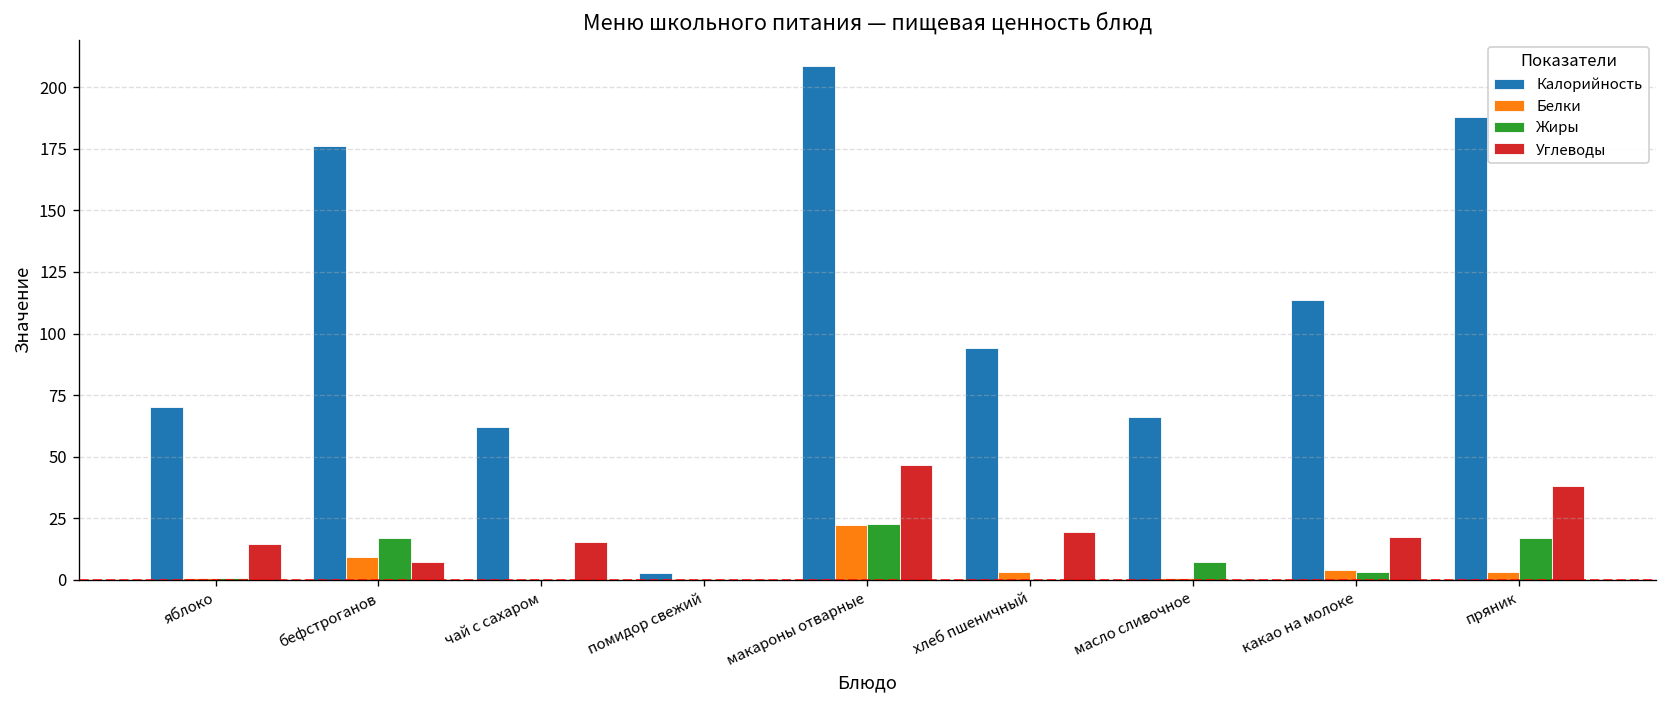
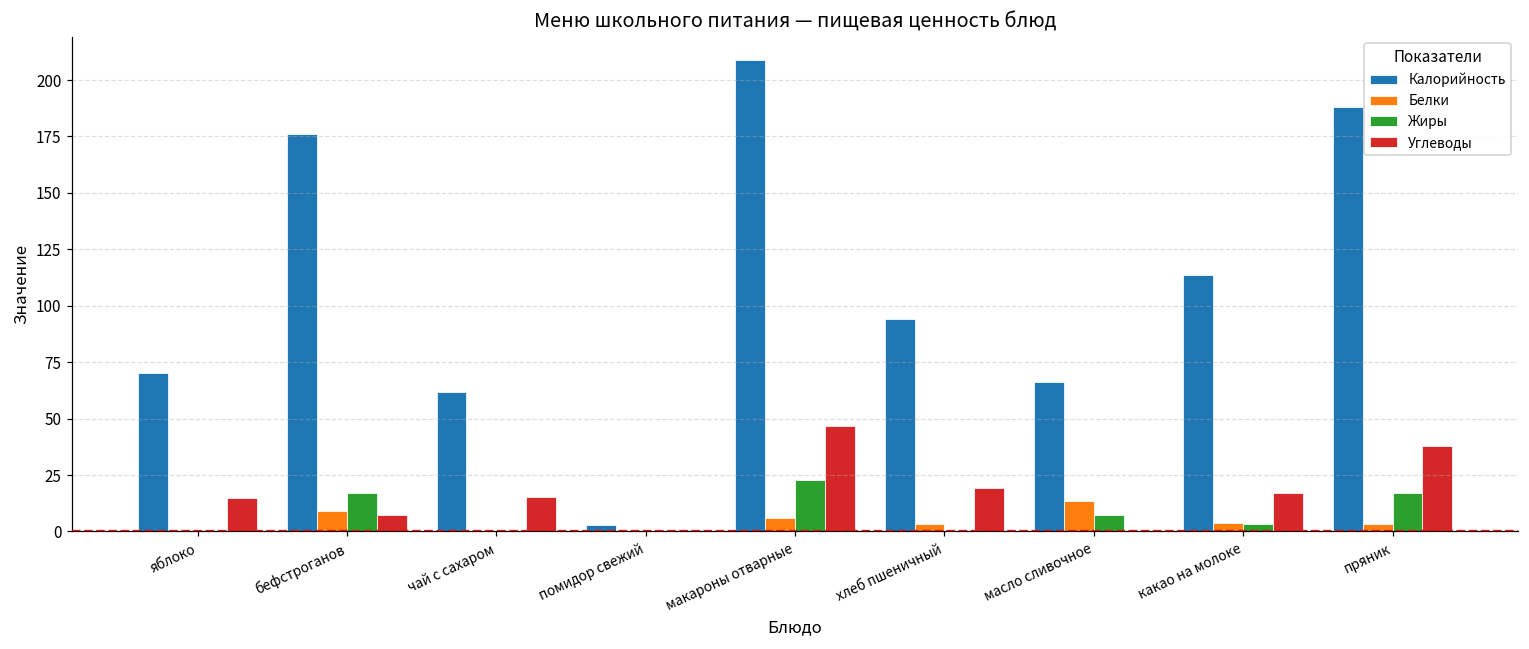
  {
    "Калорийность": {
      "яблоко": 70,
      "бефстроганов": 176,
      "чай с сахаром": 62,
      "помидор свежий": 3,
      "макароны отварные": 209,
      "хлеб пшеничный": 94,
      "масло сливочное": 66,
      "какао на молоке": 113,
      "пряник": 188
    },
    "Белки": {
      "бефстроганов": 9,
-     "макароны отварные": 22,
+     "макароны отварные": 6,
      "хлеб пшеничный": 3,
-     "масло сливочное": 1,
+     "масло сливочное": 14,
      "какао на молоке": 4,
      "пряник": 3
    },
    "Жиры": {
      "бефстроганов": 17,
      "макароны отварные": 23,
      "масло сливочное": 7,
      "какао на молоке": 3,
      "пряник": 17
    },
    "Углеводы": {
      "яблоко": 15,
      "бефстроганов": 7,
      "чай с сахаром": 15,
      "макароны отварные": 47,
      "хлеб пшеничный": 19,
      "какао на молоке": 17,
      "пряник": 38
    }
  }
